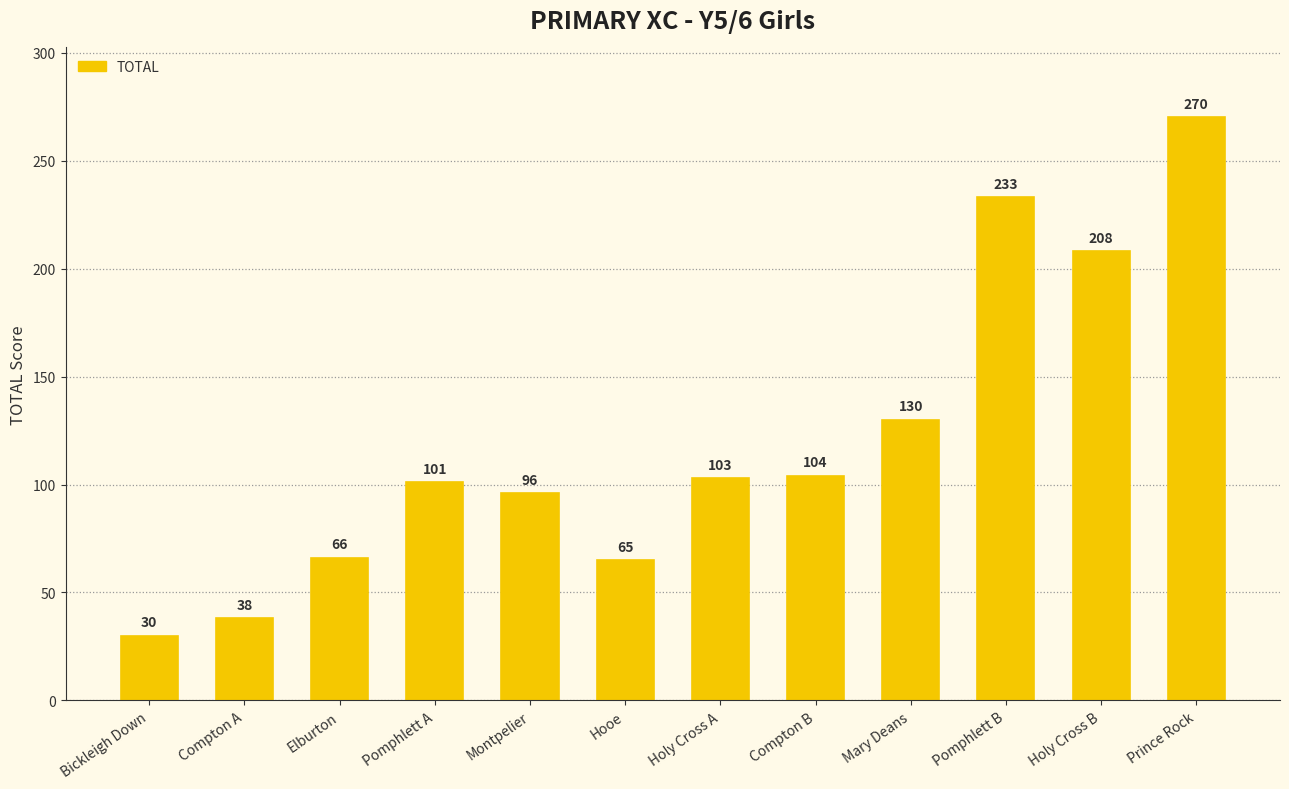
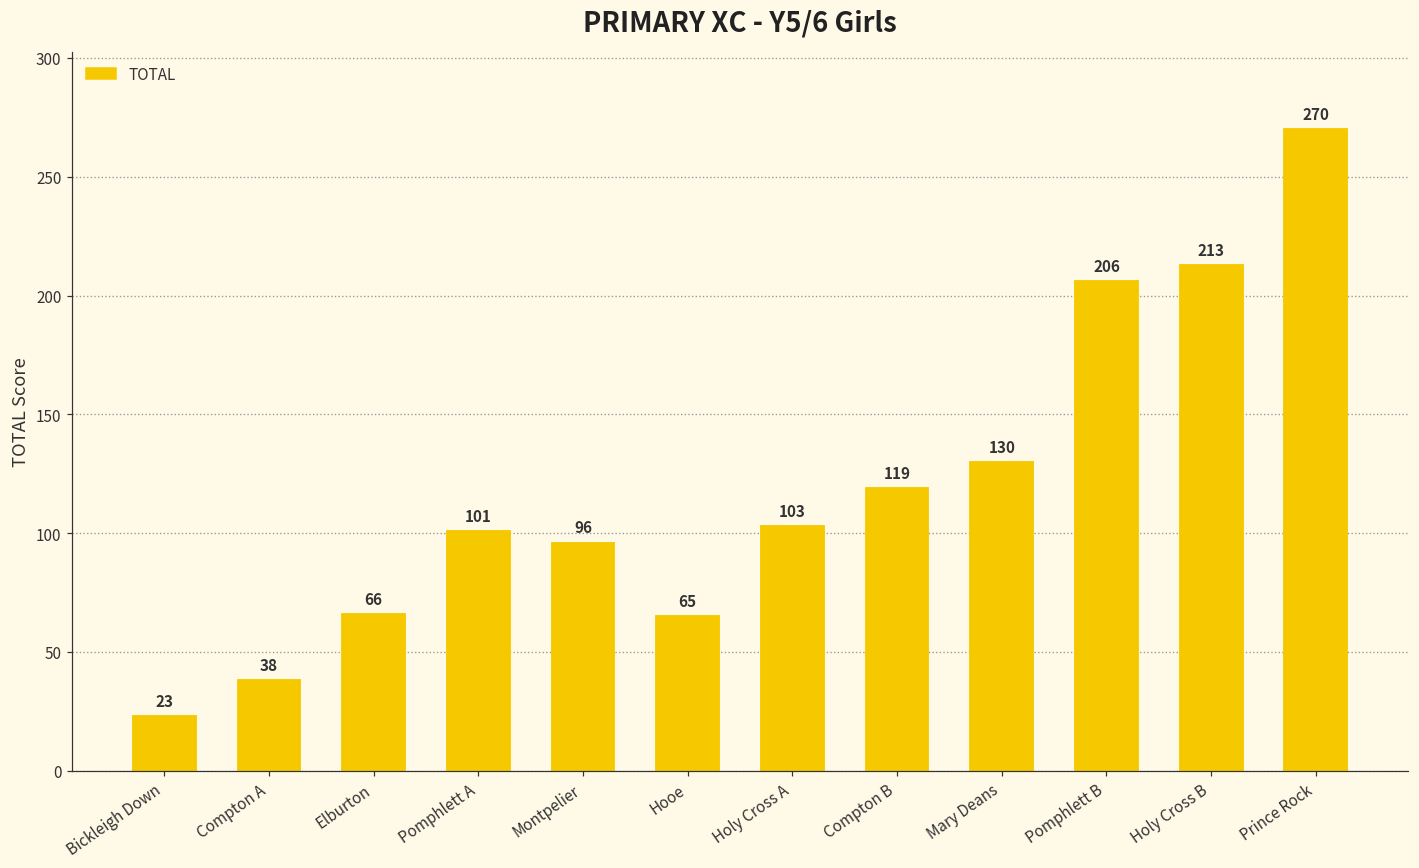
  {
-   "Bickleigh Down": 30,
+   "Bickleigh Down": 23,
    "Compton A": 38,
    "Elburton": 66,
    "Pomphlett A": 101,
    "Montpelier": 96,
    "Hooe": 65,
    "Holy Cross A": 103,
-   "Compton B": 104,
+   "Compton B": 119,
    "Mary Deans": 130,
-   "Pomphlett B": 233,
-   "Holy Cross B": 208,
+   "Pomphlett B": 206,
+   "Holy Cross B": 213,
    "Prince Rock": 270
  }
